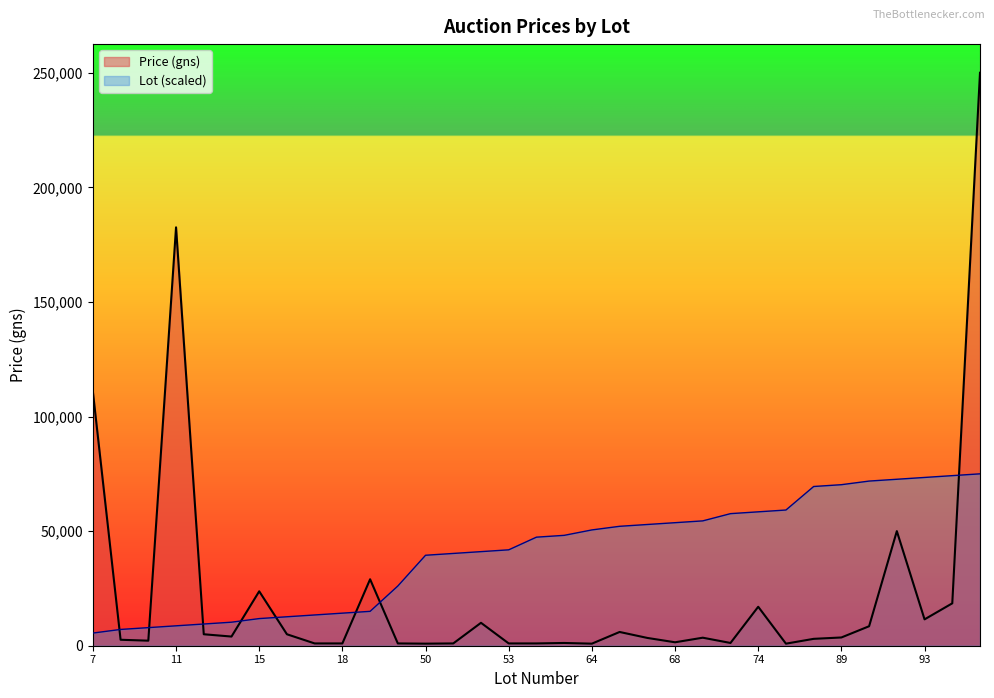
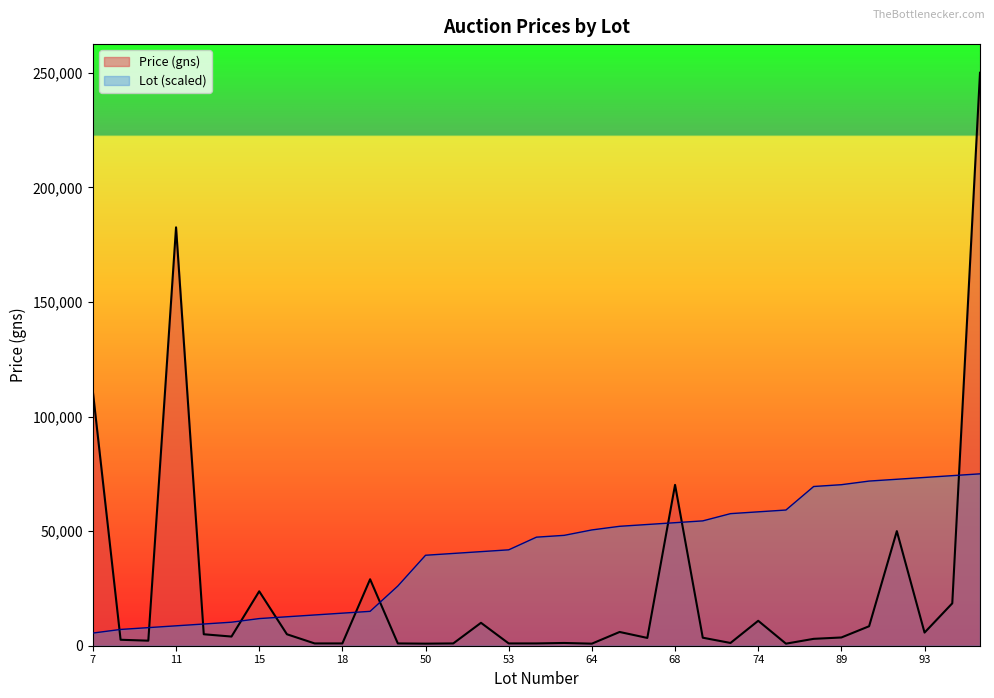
  {
    "Price (gns)": {
      "7": "111,000",
      "11": "183,000",
      "15": "24,000",
      "18": "1,000",
      "50": "1,000",
      "53": "1,000",
      "64": "1,000",
-     "68": "2,000",
-     "74": "17,000",
+     "68": "70,000",
+     "74": "11,000",
      "89": "4,000",
-     "93": "12,000"
+     "93": "6,000"
    },
    "Lot (scaled)": {
      "7": "6,000",
      "11": "9,000",
      "15": "12,000",
      "18": "14,000",
      "50": "39,000",
      "53": "42,000",
      "64": "51,000",
      "68": "54,000",
      "74": "58,000",
      "89": "70,000",
      "93": "73,000"
    }
  }
